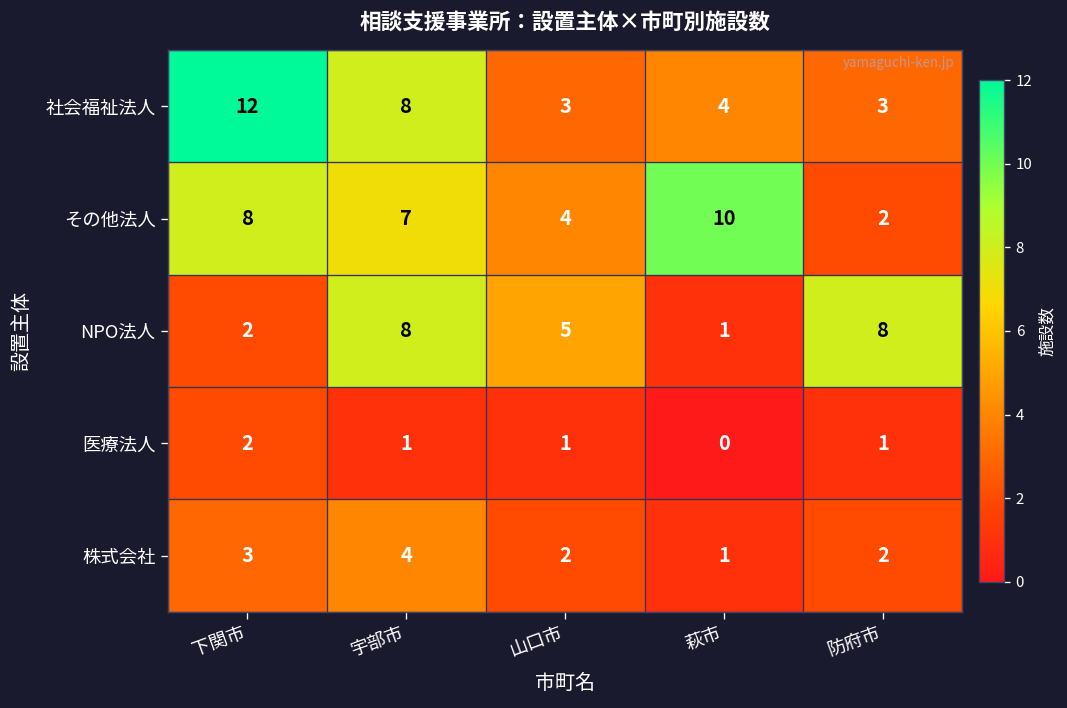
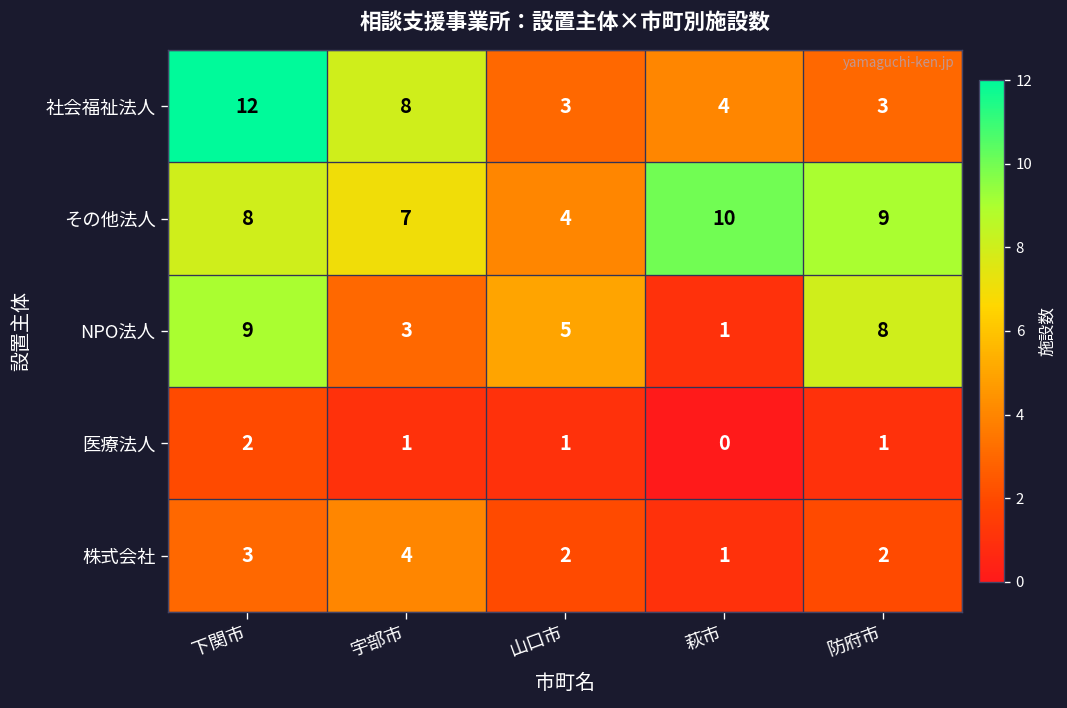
  {
    "社会福祉法人": {
      "下関市": 12,
      "宇部市": 8,
      "山口市": 3,
      "萩市": 4
    },
    "その他法人": {
      "下関市": 8,
      "宇部市": 7,
      "山口市": 4,
      "萩市": 10,
-     "防府市": 2
+     "防府市": 9
    },
    "NPO法人": {
-     "下関市": 2,
-     "宇部市": 8,
+     "下関市": 9,
+     "宇部市": 3,
      "山口市": 5,
      "萩市": 1,
      "防府市": 8
    },
    "医療法人": {
      "下関市": 2,
      "宇部市": 1,
      "山口市": 1,
      "萩市": 0,
      "防府市": 1
    },
    "株式会社": {
      "下関市": 3,
      "宇部市": 4,
      "山口市": 2,
      "萩市": 1,
      "防府市": 2
    }
  }
